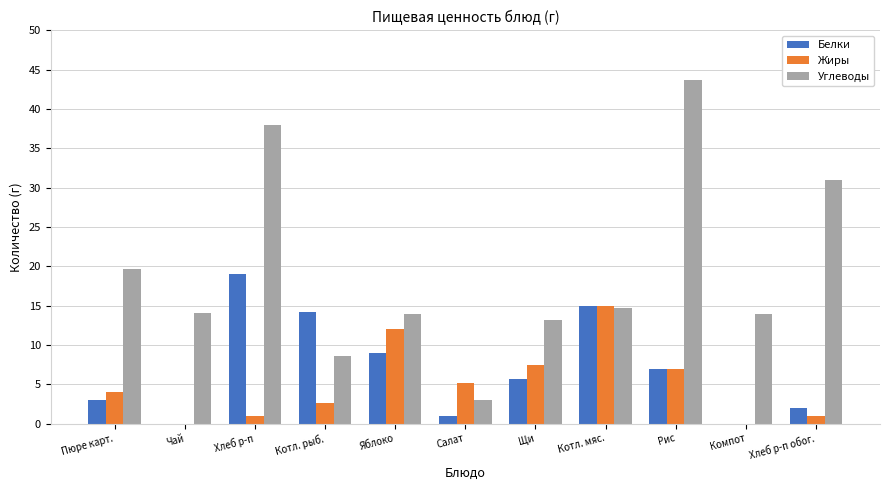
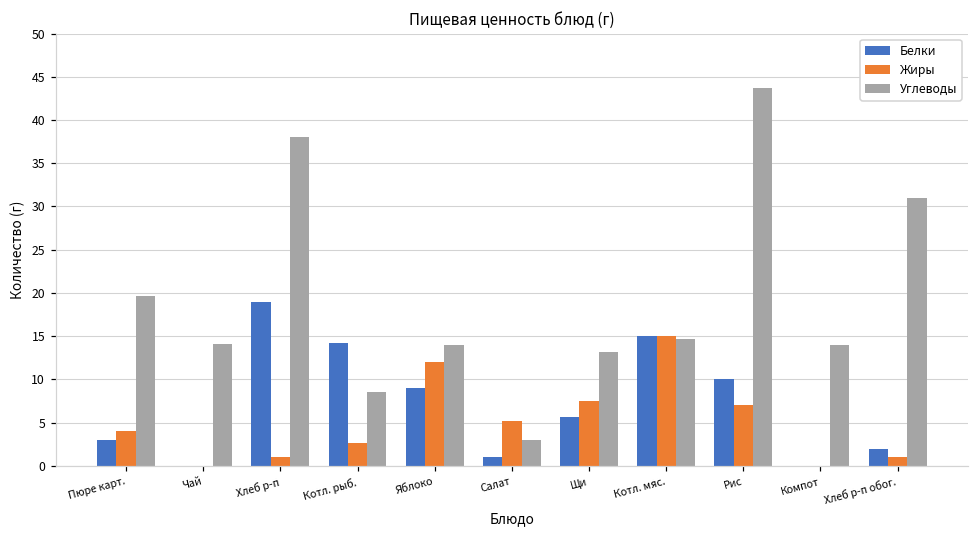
  {
    "Белки": {
      "Пюре карт.": 3,
      "Чай": 0,
      "Хлеб р-п": 19,
      "Котл. рыб.": 14,
      "Яблоко": 9,
      "Салат": 1,
      "Щи": 6,
      "Котл. мяс.": 15,
-     "Рис": 7,
+     "Рис": 10,
      "Компот": 0,
      "Хлеб р-п обог.": 2
    },
    "Жиры": {
      "Пюре карт.": 4,
      "Чай": 0,
      "Хлеб р-п": 1,
      "Котл. рыб.": 3,
      "Яблоко": 12,
      "Салат": 5,
      "Щи": 8,
      "Котл. мяс.": 15,
      "Рис": 7,
      "Компот": 0,
      "Хлеб р-п обог.": 1
    },
    "Углеводы": {
      "Пюре карт.": 20,
      "Чай": 14,
      "Хлеб р-п": 38,
      "Котл. рыб.": 9,
      "Яблоко": 14,
      "Салат": 3,
      "Щи": 13,
      "Котл. мяс.": 15,
      "Рис": 44,
      "Компот": 14,
      "Хлеб р-п обог.": 31
    }
  }
